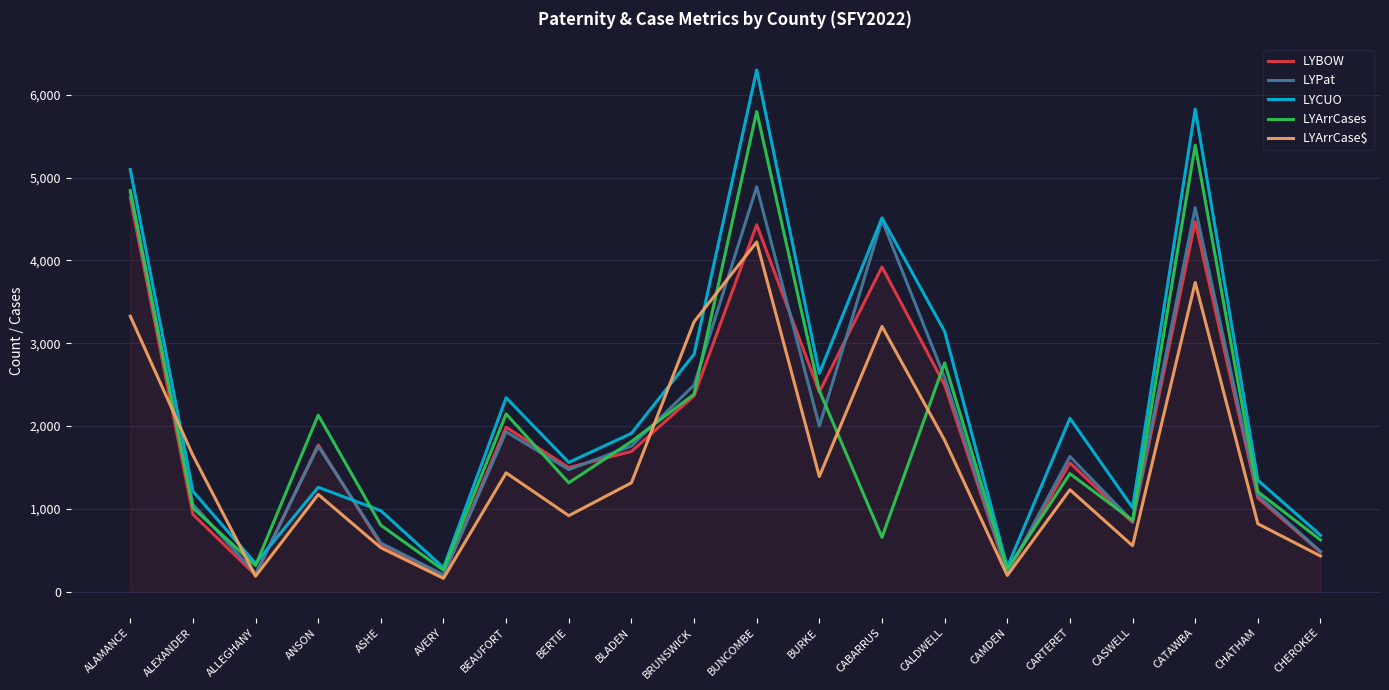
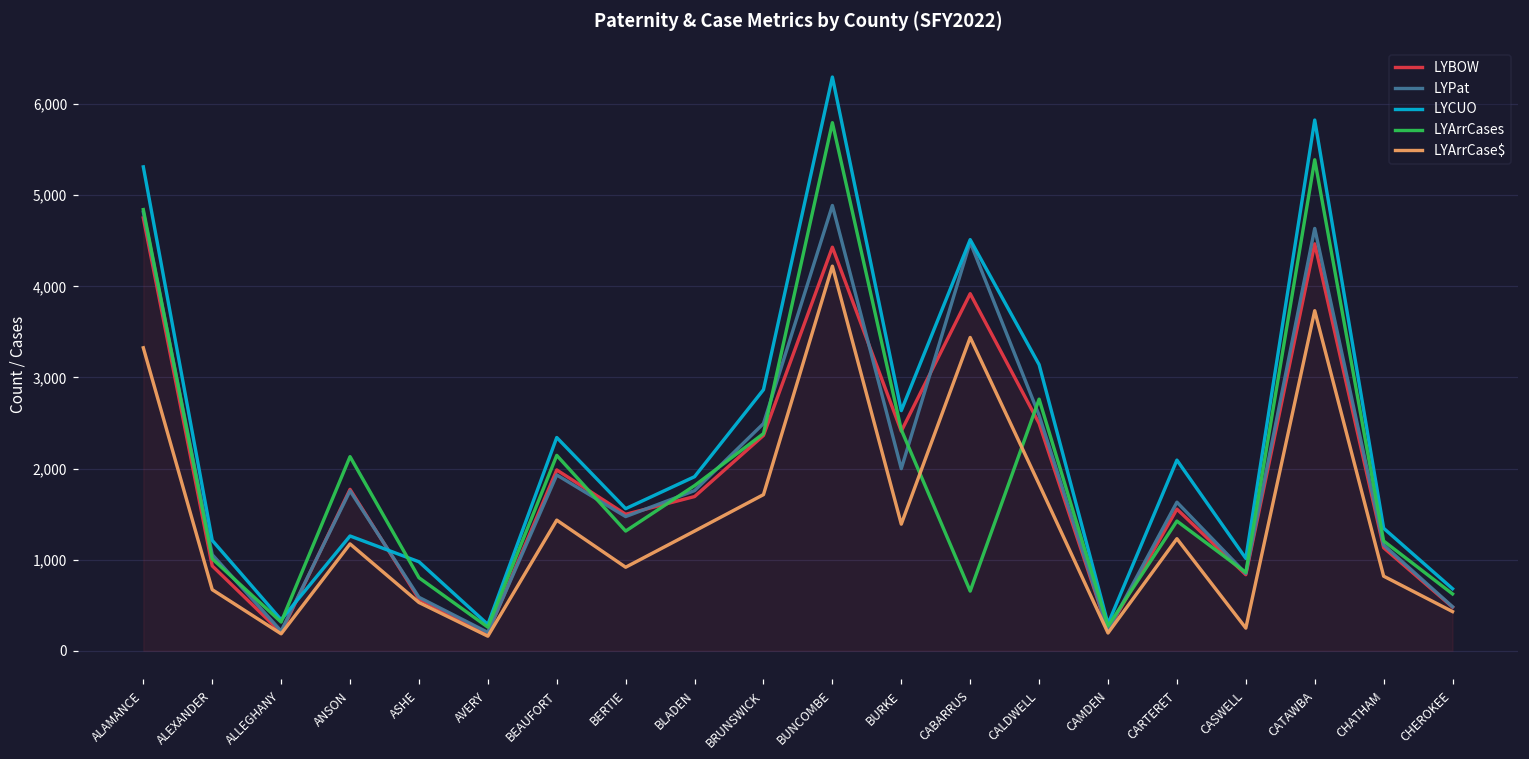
  {
    "LYBOW": {
      "ALAMANCE": "4,800",
      "ALEXANDER": "900",
      "BEAUFORT": "2,000",
      "BLADEN": "1,700",
      "BUNCOMBE": "4,400",
      "CABARRUS": "3,900",
      "CALDWELL": "2,500",
      "CARTERET": "1,600",
      "CATAWBA": "4,500"
    },
    "LYPat": {
      "ALEXANDER": "1,100",
      "BEAUFORT": "1,900",
      "BLADEN": "1,800",
      "BRUNSWICK": "2,500",
      "BUNCOMBE": "4,900",
      "BURKE": "2,000",
      "CALDWELL": "2,600",
      "CARTERET": "1,600",
      "CATAWBA": "4,600"
    },
    "LYCUO": {
-     "ALAMANCE": "5,100",
+     "ALAMANCE": "5,300",
      "ALEXANDER": "1,200",
      "ANSON": "1,300",
      "ASHE": "1,000",
      "BEAUFORT": "2,300",
      "BERTIE": "1,600",
      "BLADEN": "1,900",
      "BRUNSWICK": "2,900",
      "BUNCOMBE": "6,300",
      "BURKE": "2,600",
      "CALDWELL": "3,100",
      "CARTERET": "2,100",
      "CASWELL": "1,000",
      "CATAWBA": "5,800",
      "CHATHAM": "1,300",
      "CHEROKEE": "700"
    },
    "LYArrCases": {
      "ALEXANDER": "1,000",
      "ANSON": "2,100",
      "ASHE": "800",
      "BEAUFORT": "2,100",
      "BERTIE": "1,300",
      "BLADEN": "1,800",
      "BUNCOMBE": "5,800",
      "CABARRUS": "700",
      "CALDWELL": "2,800",
      "CARTERET": "1,400",
      "CATAWBA": "5,400",
      "CHATHAM": "1,200",
      "CHEROKEE": "600"
    },
    "LYArrCase$": {
      "ALAMANCE": "3,300",
-     "ALEXANDER": "1,600",
+     "ALEXANDER": "700",
      "ANSON": "1,200",
      "ASHE": "500",
      "AVERY": "200",
      "BEAUFORT": "1,400",
      "BERTIE": "900",
      "BLADEN": "1,300",
-     "BRUNSWICK": "3,300",
+     "BRUNSWICK": "1,700",
      "BUNCOMBE": "4,200",
      "BURKE": "1,400",
-     "CABARRUS": "3,200",
+     "CABARRUS": "3,400",
      "CALDWELL": "1,800",
      "CARTERET": "1,200",
-     "CASWELL": "600",
+     "CASWELL": "200",
      "CATAWBA": "3,700",
      "CHATHAM": "800",
      "CHEROKEE": "400"
    }
  }
